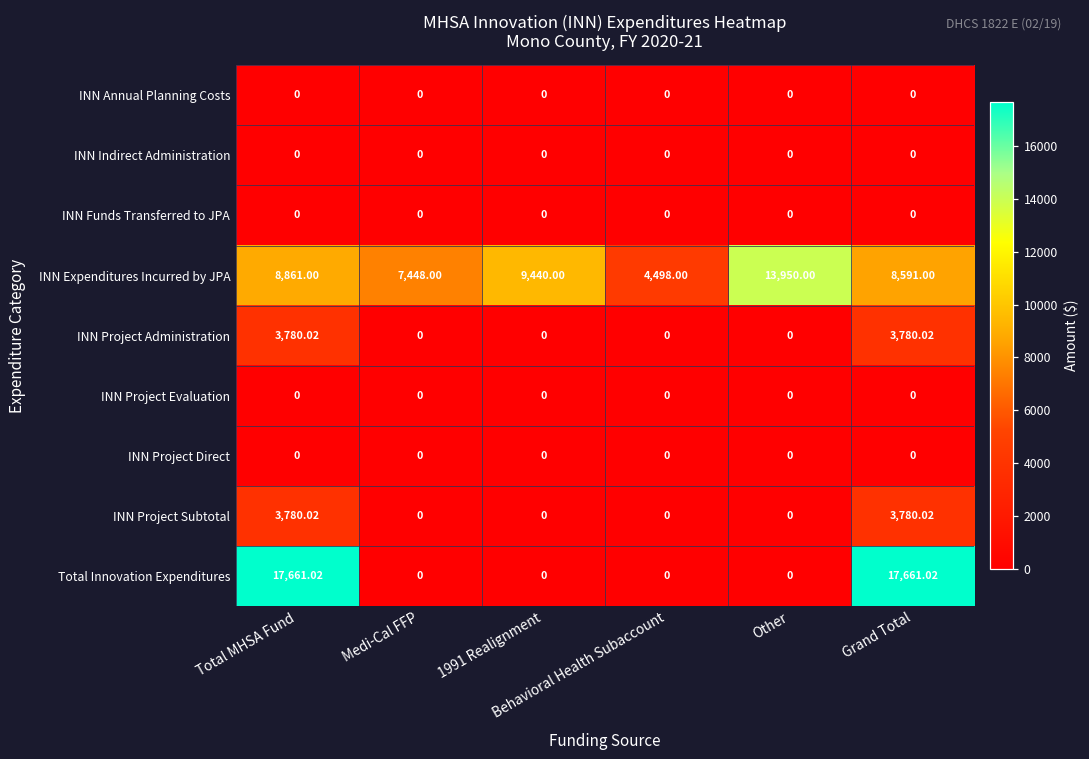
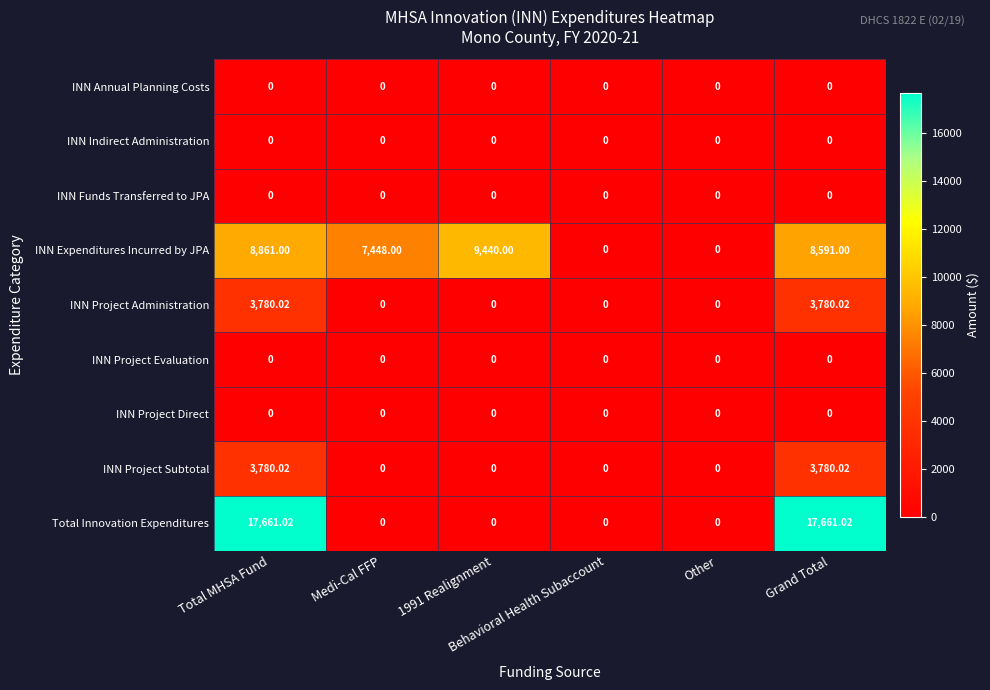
  {
    "INN Annual Planning Costs": {
      "Total MHSA Fund": "0",
      "Medi-Cal FFP": "0",
      "1991 Realignment": "0",
      "Behavioral Health Subaccount": "0",
      "Other": "0",
      "Grand Total": "0"
    },
    "INN Indirect Administration": {
      "Total MHSA Fund": "0",
      "Medi-Cal FFP": "0",
      "1991 Realignment": "0",
      "Behavioral Health Subaccount": "0",
      "Other": "0",
      "Grand Total": "0"
    },
    "INN Funds Transferred to JPA": {
      "Total MHSA Fund": "0",
      "Medi-Cal FFP": "0",
      "1991 Realignment": "0",
      "Behavioral Health Subaccount": "0",
      "Other": "0",
      "Grand Total": "0"
    },
    "INN Expenditures Incurred by JPA": {
      "Total MHSA Fund": "8,861.00",
      "Medi-Cal FFP": "7,448.00",
      "1991 Realignment": "9,440.00",
-     "Behavioral Health Subaccount": "4,498.00",
-     "Other": "13,950.00",
+     "Behavioral Health Subaccount": "0",
+     "Other": "0",
      "Grand Total": "8,591.00"
    },
    "INN Project Administration": {
      "Total MHSA Fund": "3,780.02",
      "Medi-Cal FFP": "0",
      "1991 Realignment": "0",
      "Behavioral Health Subaccount": "0",
      "Other": "0",
      "Grand Total": "3,780.02"
    },
    "INN Project Evaluation": {
      "Total MHSA Fund": "0",
      "Medi-Cal FFP": "0",
      "1991 Realignment": "0",
      "Behavioral Health Subaccount": "0",
      "Other": "0",
      "Grand Total": "0"
    },
    "INN Project Direct": {
      "Total MHSA Fund": "0",
      "Medi-Cal FFP": "0",
      "1991 Realignment": "0",
      "Behavioral Health Subaccount": "0",
      "Other": "0",
      "Grand Total": "0"
    },
    "INN Project Subtotal": {
      "Total MHSA Fund": "3,780.02",
      "Medi-Cal FFP": "0",
      "1991 Realignment": "0",
      "Behavioral Health Subaccount": "0",
      "Other": "0",
      "Grand Total": "3,780.02"
    },
    "Total Innovation Expenditures": {
      "Total MHSA Fund": "17,661.02",
      "Medi-Cal FFP": "0",
      "1991 Realignment": "0",
      "Behavioral Health Subaccount": "0",
      "Other": "0",
      "Grand Total": "17,661.02"
    }
  }
